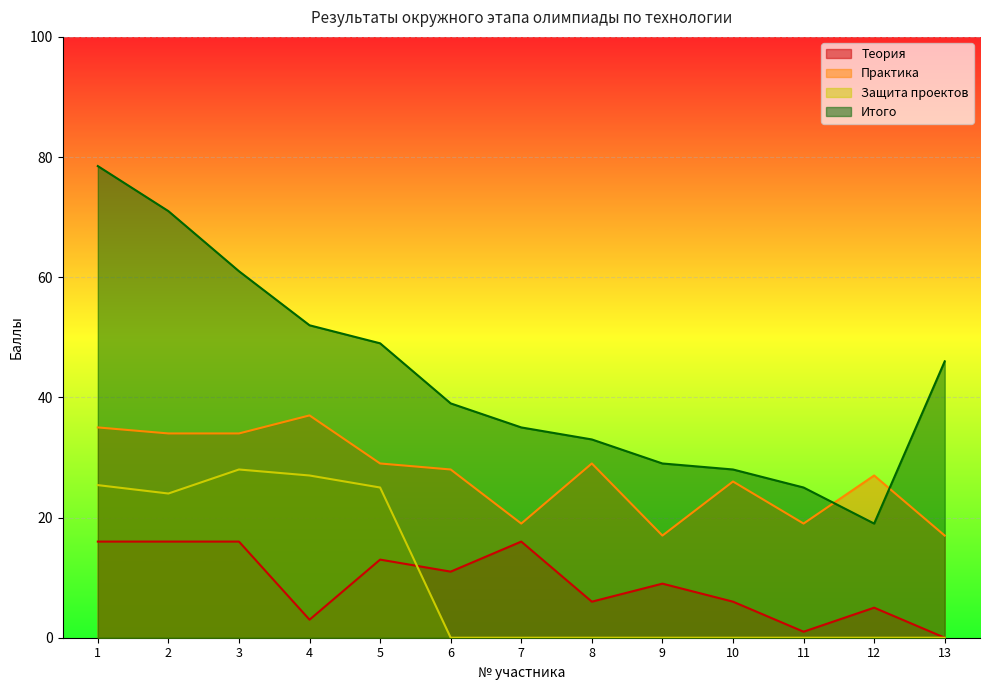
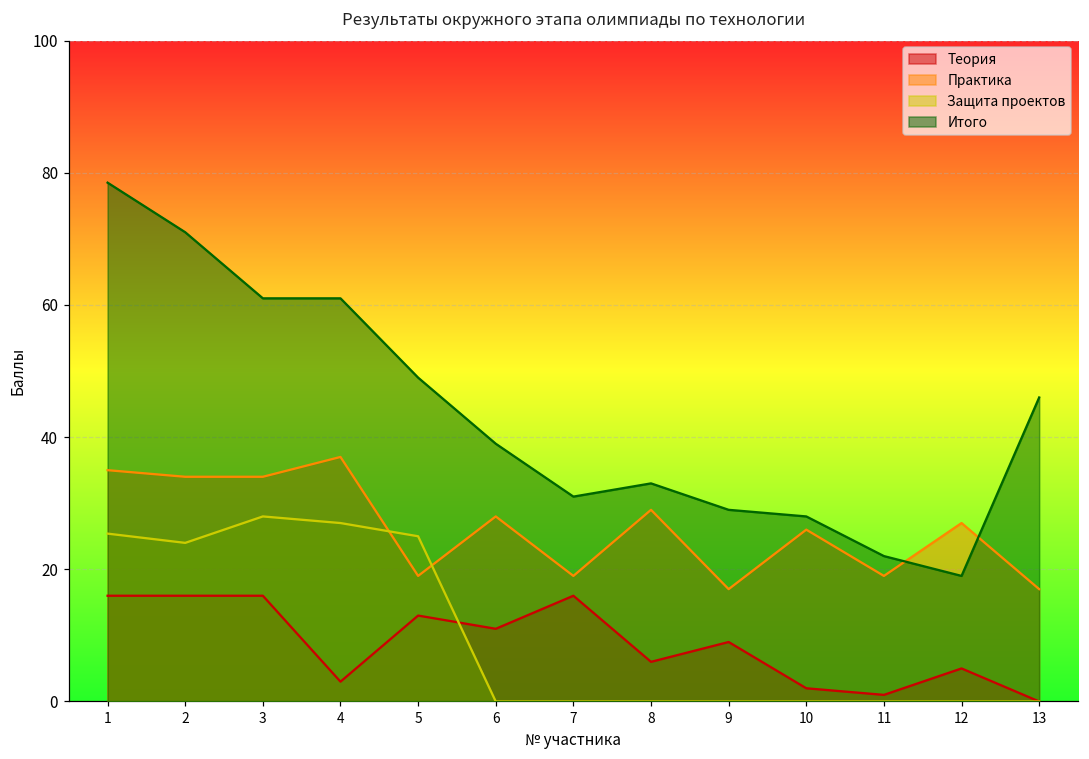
  {
    "Теория": {
      "1": 16,
      "2": 16,
      "3": 16,
      "4": 3,
      "5": 13,
      "6": 11,
      "7": 16,
      "8": 6,
      "9": 9,
-     "10": 6,
+     "10": 2,
      "11": 1,
      "12": 5
    },
    "Практика": {
      "1": 35,
      "2": 34,
      "3": 34,
      "4": 37,
-     "5": 29,
+     "5": 19,
      "6": 28,
      "7": 19,
      "8": 29,
      "9": 17,
      "10": 26,
      "11": 19,
      "12": 27,
      "13": 17
    },
    "Защита проектов": {
      "1": 25,
      "2": 24,
      "3": 28,
      "4": 27,
      "5": 25,
      "6": 0,
      "7": 0,
      "8": 0,
      "9": 0,
      "10": 0,
      "11": 0,
      "12": 0
    },
    "Итого": {
      "1": 79,
      "2": 71,
      "3": 61,
-     "4": 52,
+     "4": 61,
      "5": 49,
      "6": 39,
-     "7": 35,
+     "7": 31,
      "8": 33,
      "9": 29,
      "10": 28,
-     "11": 25,
+     "11": 22,
      "12": 19,
      "13": 46
    }
  }
